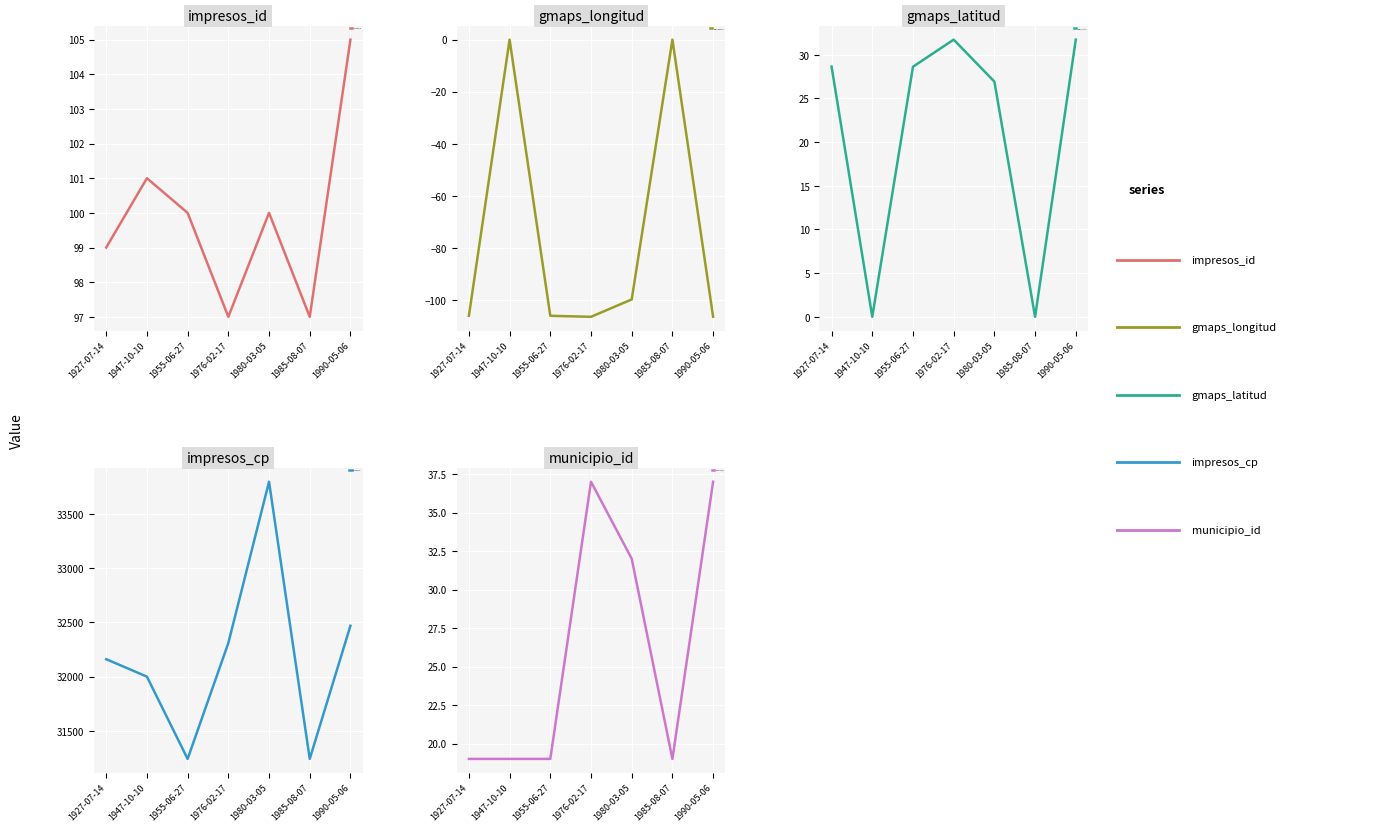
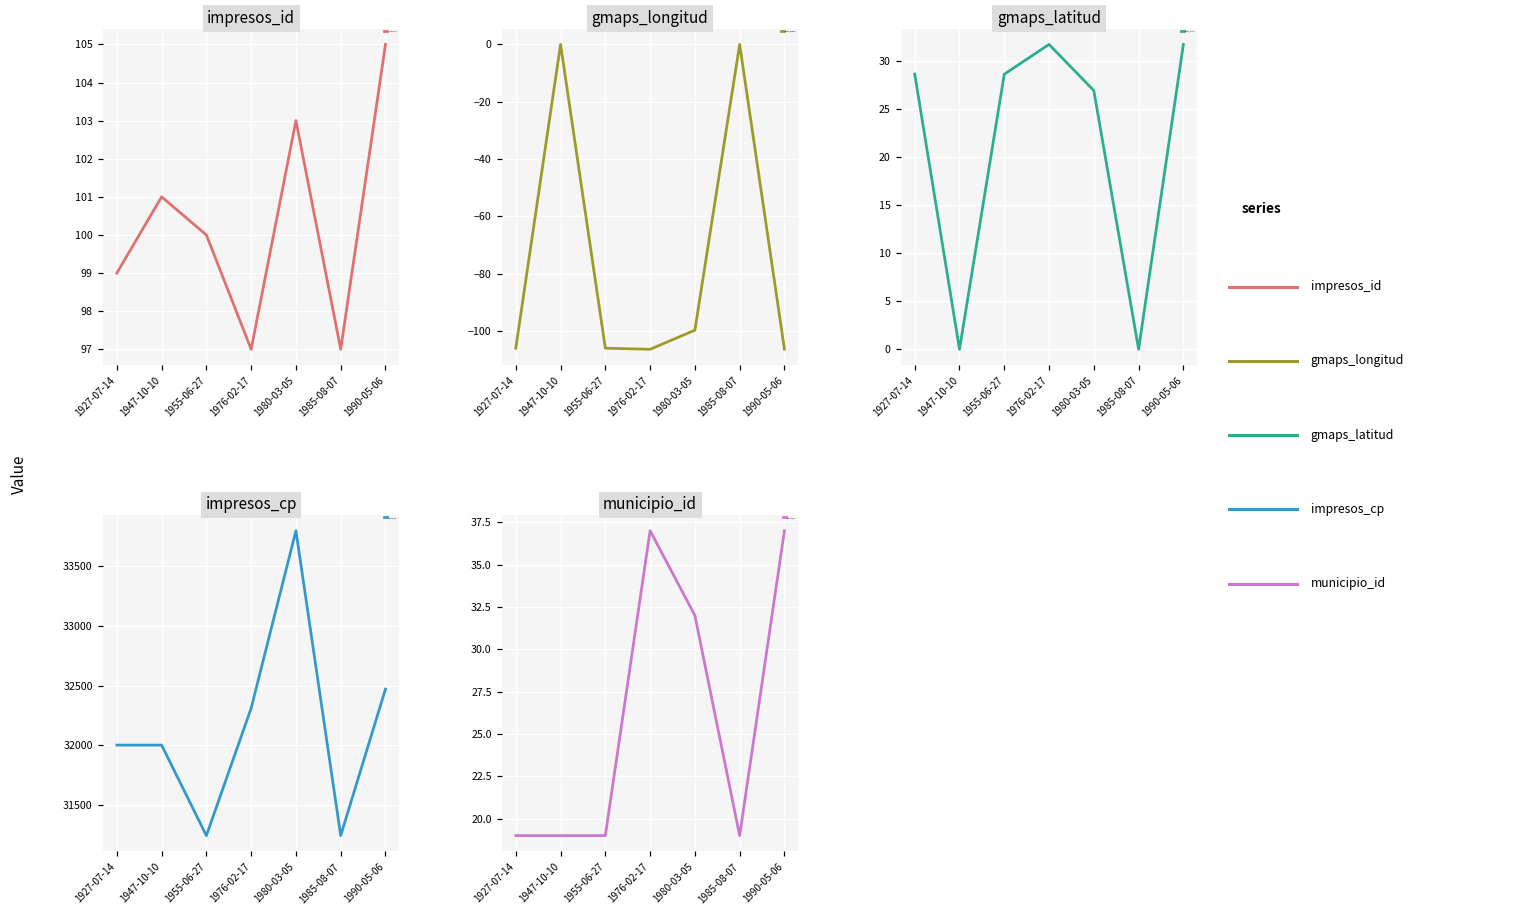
  {
    "impresos_id": {
      "1927-07-14": 99,
      "1947-10-10": 101,
      "1955-06-27": 100,
      "1976-02-17": 97,
-     "1980-03-05": 100,
+     "1980-03-05": 103,
      "1985-08-07": 97,
      "1990-05-06": 105
    },
    "gmaps_longitud": {
      "1927-07-14": -106,
      "1947-10-10": 0,
      "1955-06-27": -106,
      "1976-02-17": -106,
      "1980-03-05": -100,
      "1985-08-07": 0,
      "1990-05-06": -106
    },
    "gmaps_latitud": {
      "1927-07-14": 29,
      "1947-10-10": 0,
      "1955-06-27": 29,
      "1976-02-17": 32,
      "1980-03-05": 27,
      "1985-08-07": 0,
      "1990-05-06": 32
    },
    "impresos_cp": {
-     "1927-07-14": 32160,
+     "1927-07-14": 32000,
      "1947-10-10": 32000,
      "1955-06-27": 31240,
      "1976-02-17": 32310,
      "1980-03-05": 33800,
      "1985-08-07": 31240,
      "1990-05-06": 32470
    },
    "municipio_id": {
      "1927-07-14": 19.0,
      "1947-10-10": 19.0,
      "1955-06-27": 19.0,
      "1976-02-17": 37.0,
      "1980-03-05": 32.0,
      "1985-08-07": 19.0,
      "1990-05-06": 37.0
    }
  }
